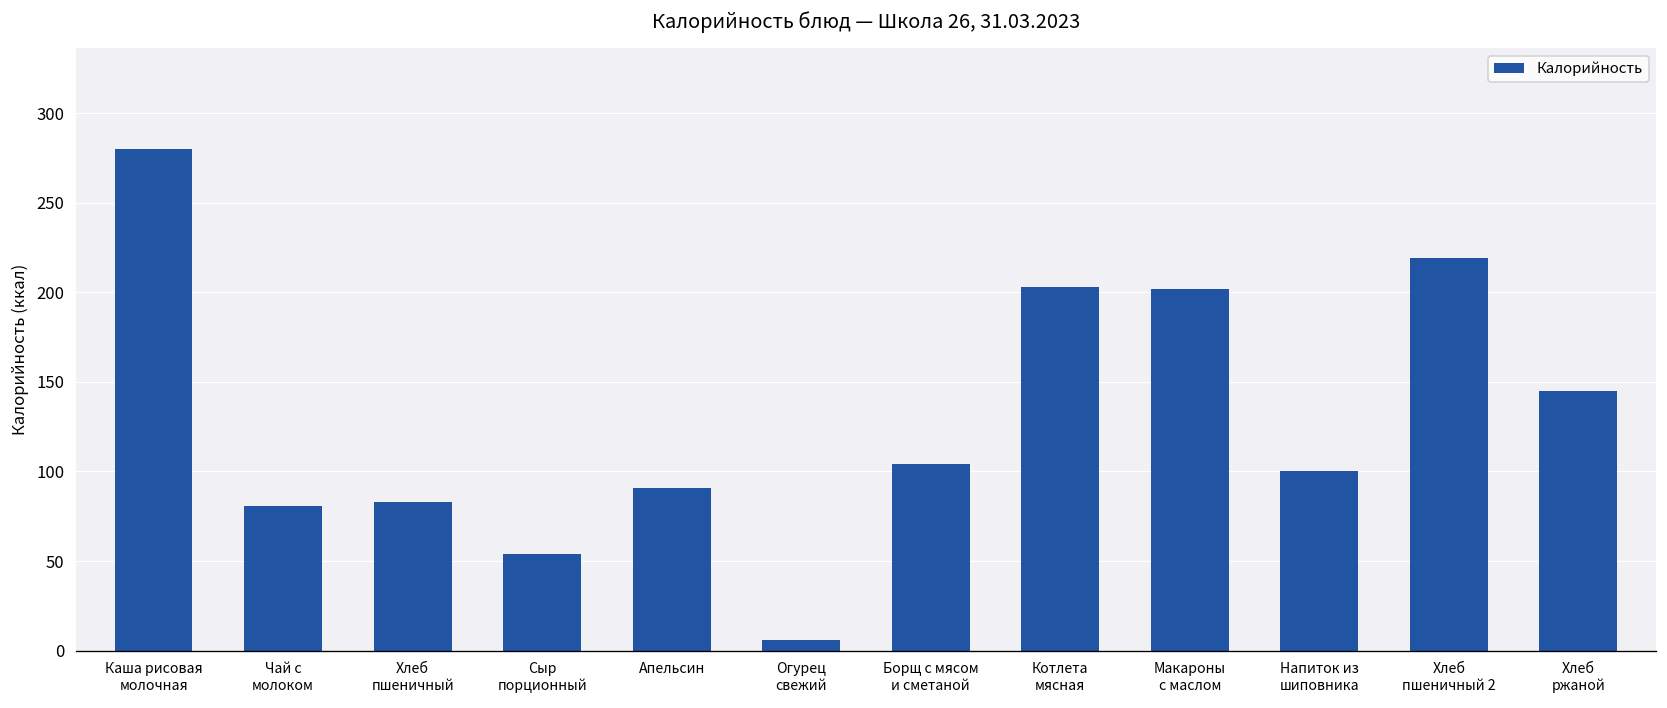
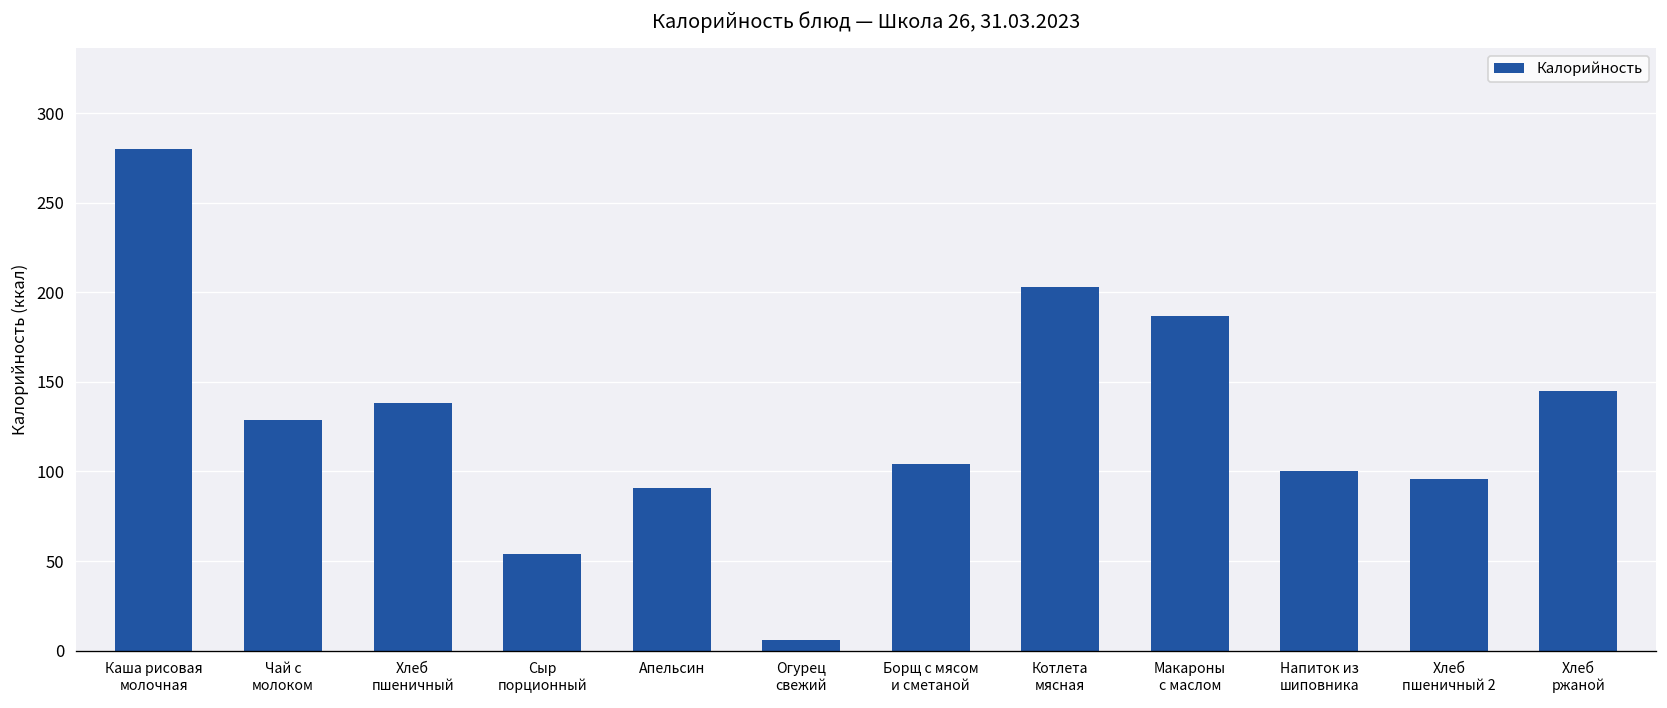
  {
    "Каша рисовая молочная": 280,
-   "Чай с молоком": 81,
-   "Хлеб пшеничный": 83,
+   "Чай с молоком": 129,
+   "Хлеб пшеничный": 138,
    "Сыр порционный": 54,
    "Апельсин": 91,
    "Огурец свежий": 6,
    "Борщ с мясом и сметаной": 104,
    "Котлета мясная": 203,
-   "Макароны с маслом": 202,
+   "Макароны с маслом": 187,
    "Напиток из шиповника": 100,
-   "Хлеб пшеничный 2": 219,
+   "Хлеб пшеничный 2": 96,
    "Хлеб ржаной": 145
  }
